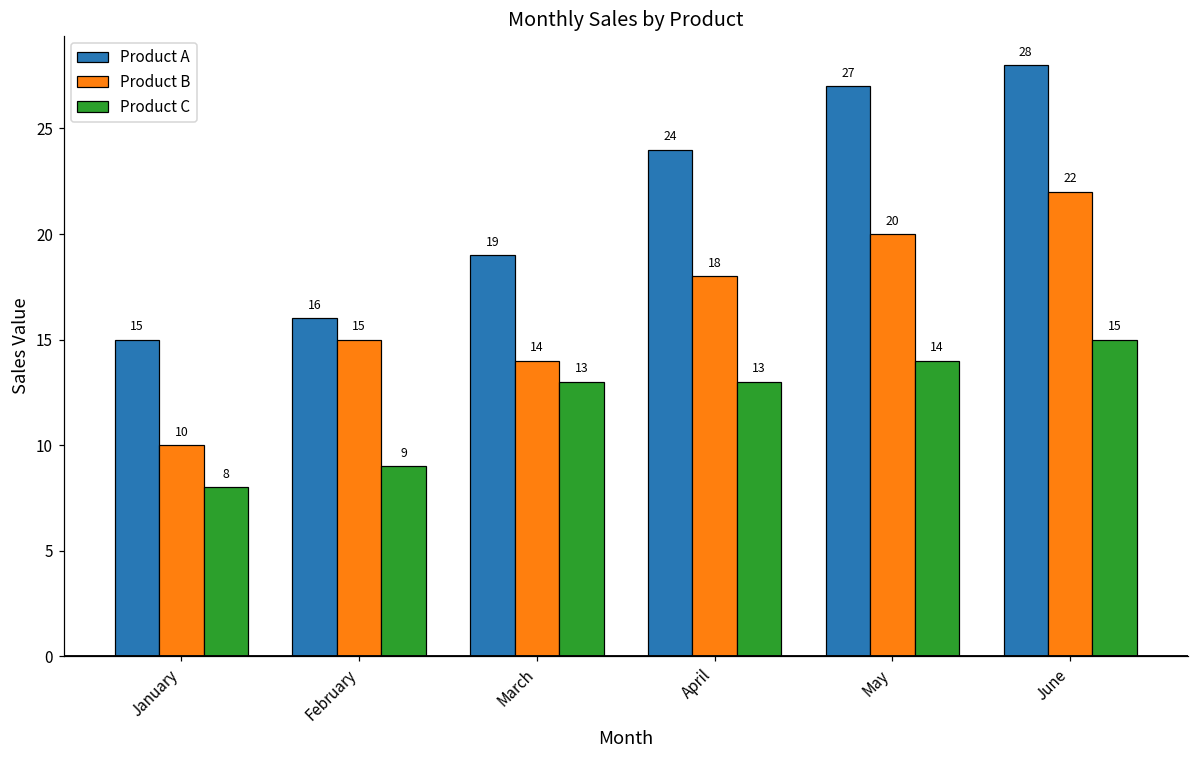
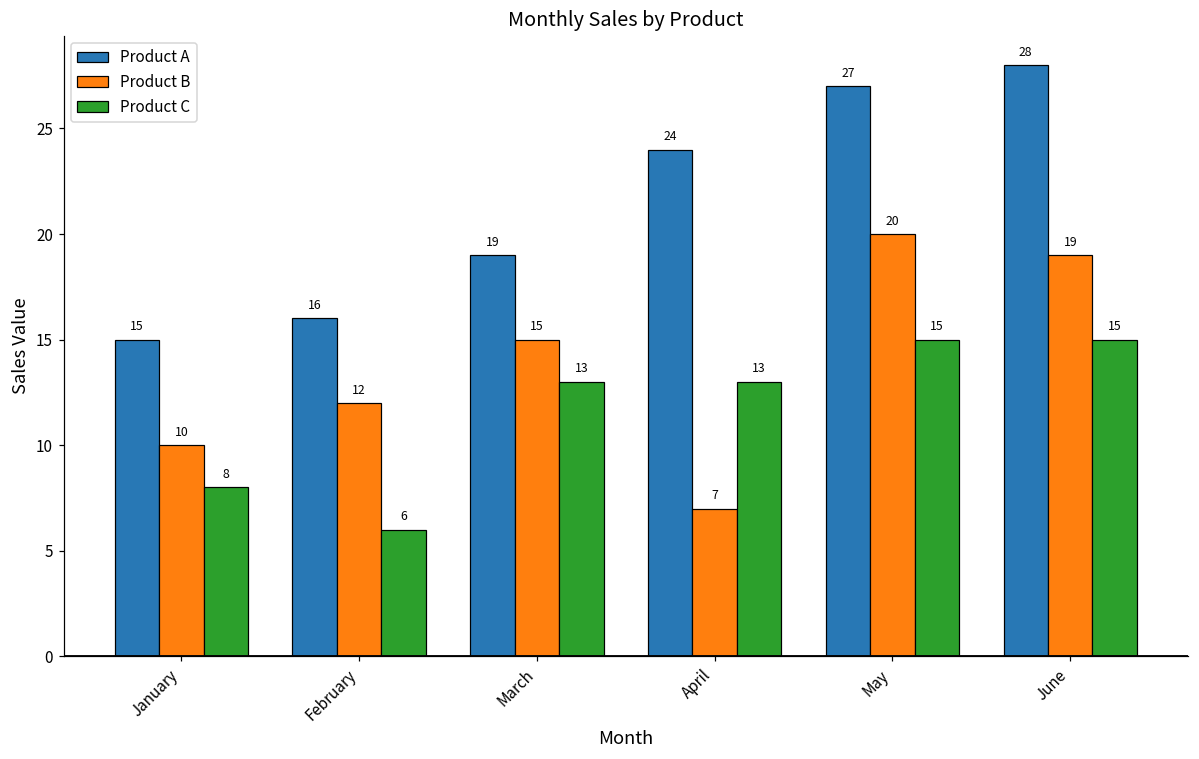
  {
    "Product A": {
      "January": 15,
      "February": 16,
      "March": 19,
      "April": 24,
      "May": 27,
      "June": 28
    },
    "Product B": {
      "January": 10,
-     "February": 15,
-     "March": 14,
-     "April": 18,
+     "February": 12,
+     "March": 15,
+     "April": 7,
      "May": 20,
-     "June": 22
+     "June": 19
    },
    "Product C": {
      "January": 8,
-     "February": 9,
+     "February": 6,
      "March": 13,
      "April": 13,
-     "May": 14,
+     "May": 15,
      "June": 15
    }
  }
